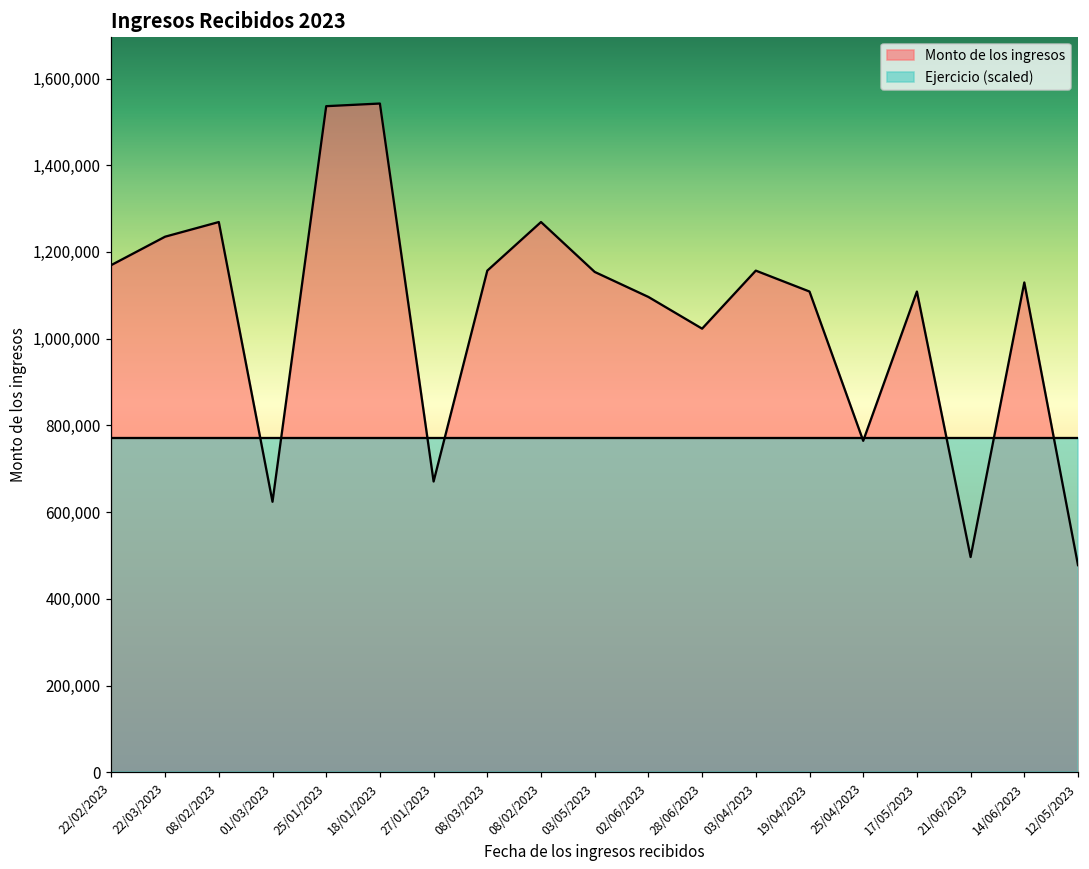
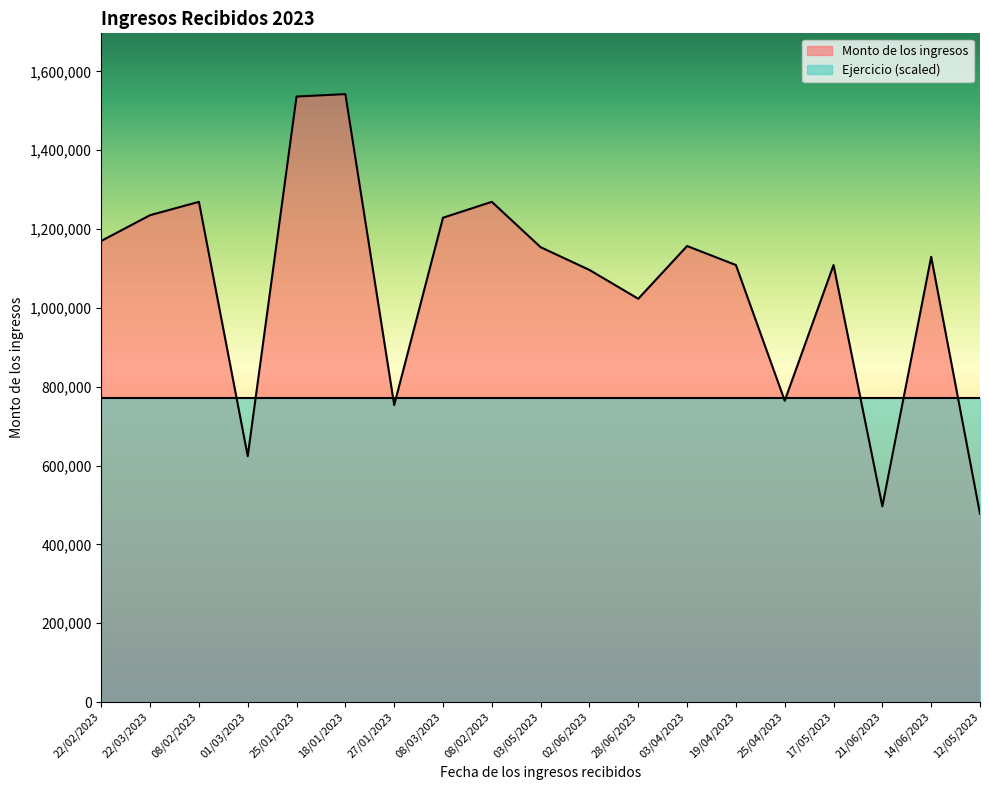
  {
    "Monto de los ingresos": {
      "22/02/2023": "1,170,000",
      "22/03/2023": "1,240,000",
      "01/03/2023": "620,000",
      "25/01/2023": "1,540,000",
      "18/01/2023": "1,540,000",
-     "27/01/2023": "670,000",
-     "08/03/2023": "1,160,000",
+     "27/01/2023": "750,000",
+     "08/03/2023": "1,230,000",
      "03/05/2023": "1,150,000",
      "02/06/2023": "1,100,000",
      "28/06/2023": "1,020,000",
      "03/04/2023": "1,160,000",
      "19/04/2023": "1,110,000",
      "25/04/2023": "760,000",
      "17/05/2023": "1,110,000",
      "21/06/2023": "500,000",
      "14/06/2023": "1,130,000",
      "12/05/2023": "480,000"
    },
    "Ejercicio (scaled)": {
      "22/02/2023": "770,000",
      "22/03/2023": "770,000",
      "01/03/2023": "770,000",
      "25/01/2023": "770,000",
      "18/01/2023": "770,000",
      "27/01/2023": "770,000",
      "08/03/2023": "770,000",
      "03/05/2023": "770,000",
      "02/06/2023": "770,000",
      "28/06/2023": "770,000",
      "03/04/2023": "770,000",
      "19/04/2023": "770,000",
      "25/04/2023": "770,000",
      "17/05/2023": "770,000",
      "21/06/2023": "770,000",
      "14/06/2023": "770,000",
      "12/05/2023": "770,000"
    }
  }
